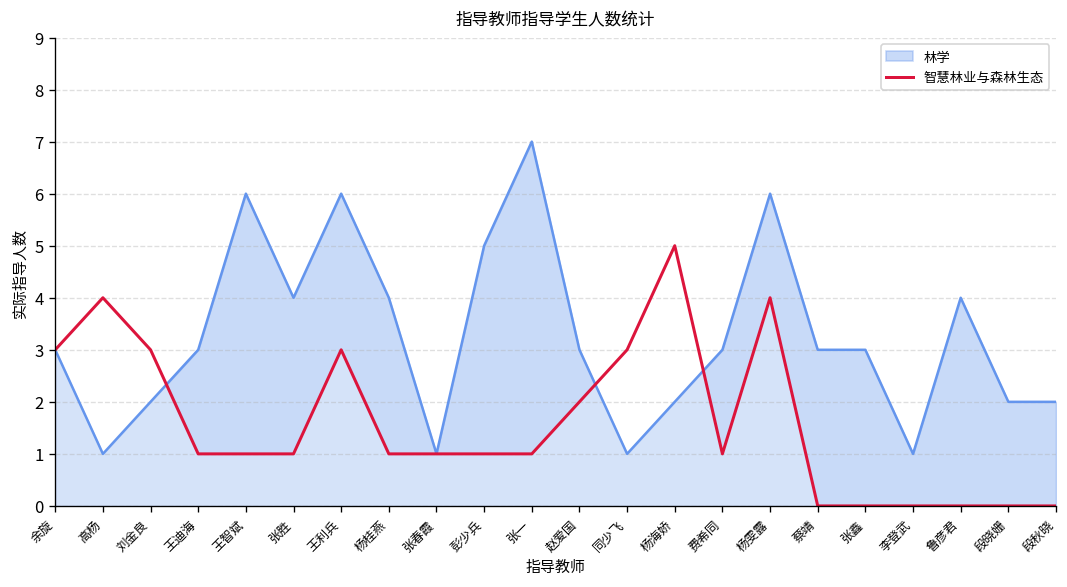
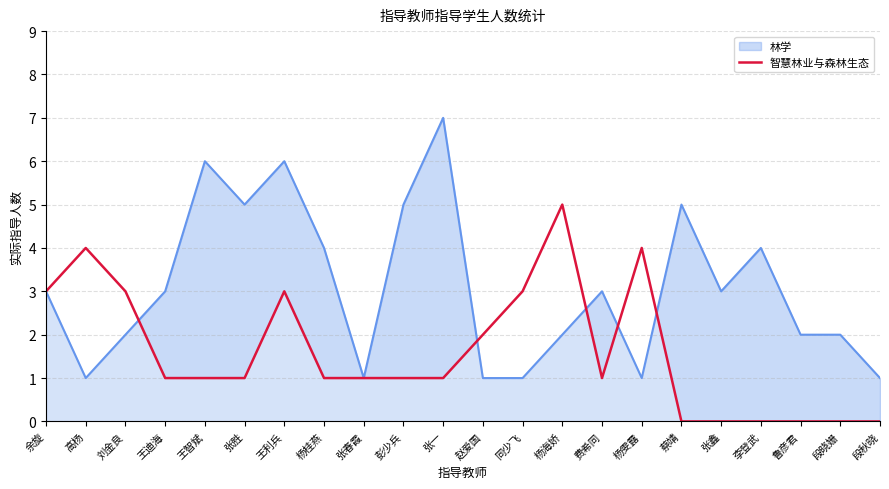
  {
    "林学": {
      "高杨": 1,
      "刘金良": 2,
      "王迪海": 3,
      "王智斌": 6,
-     "张胜": 4,
+     "张胜": 5,
      "王利兵": 6,
      "杨桂燕": 4,
      "彭少兵": 5,
      "张一": 7,
-     "赵爱国": 3,
+     "赵爱国": 1,
      "同少飞": 1,
      "杨海娇": 2,
      "费希同": 3,
-     "杨雯露": 6,
-     "蔡靖": 3,
+     "杨雯露": 1,
+     "蔡靖": 5,
      "张鑫": 3,
-     "李登武": 1,
-     "鲁彦君": 4,
+     "李登武": 4,
+     "鲁彦君": 2,
      "段晓姗": 2,
-     "段秋晓": 2
+     "段秋晓": 1
    }
  }
